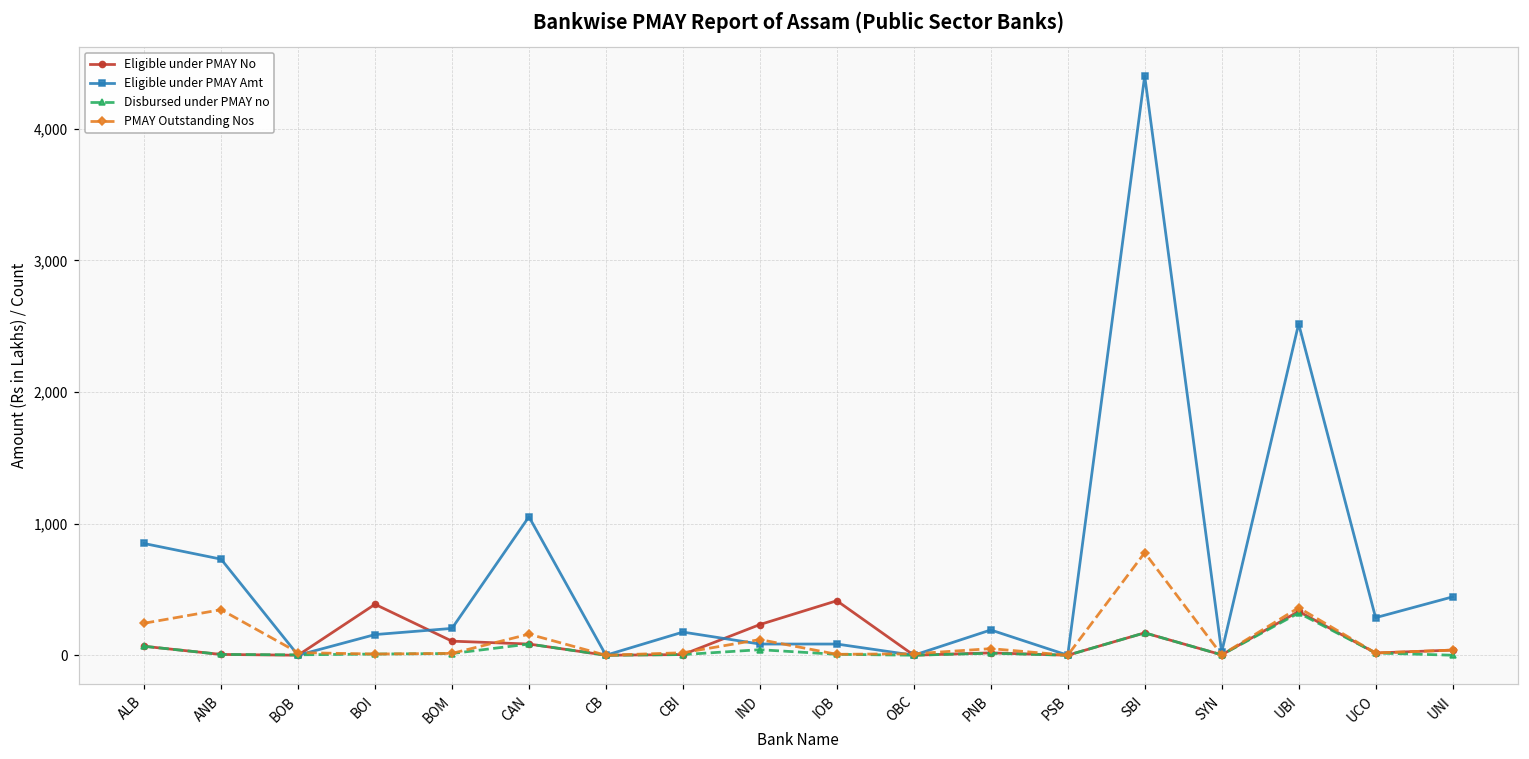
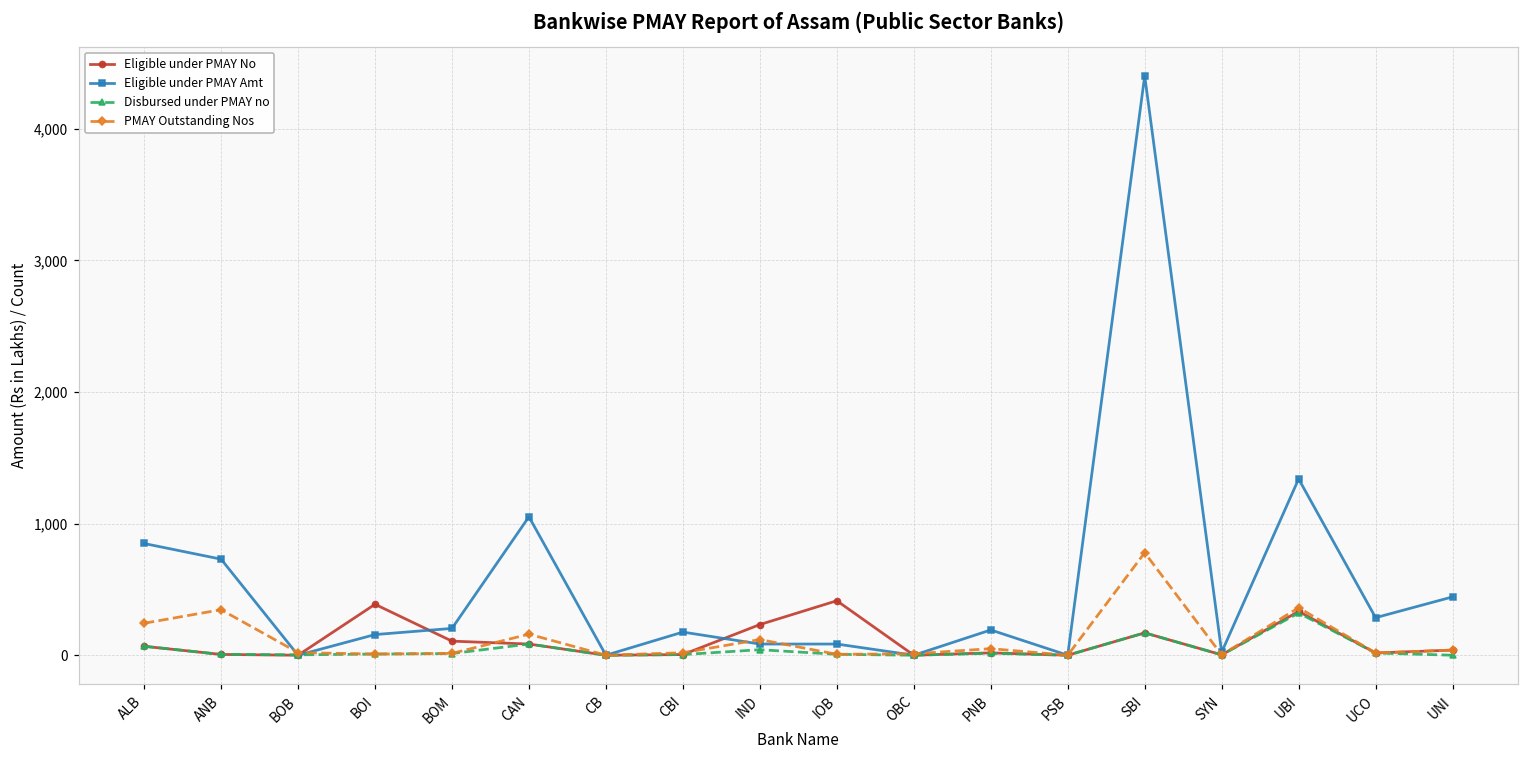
  {
    "Eligible under PMAY No": {
      "BOI": "390",
      "BOM": "110",
      "IND": "230",
      "IOB": "410"
    },
    "Eligible under PMAY Amt": {
      "ALB": "850",
      "ANB": "730",
      "BOI": "160",
      "BOM": "200",
      "CAN": "1,050",
      "CBI": "180",
      "IND": "90",
      "IOB": "90",
      "PNB": "190",
      "SBI": "4,400",
-     "UBI": "2,520",
+     "UBI": "1,340",
      "UCO": "290",
      "UNI": "440"
    },
    "Disbursed under PMAY no": {
      "IND": "40",
      "UNI": "0"
    },
    "PMAY Outstanding Nos": {
      "ALB": "240",
      "ANB": "350",
      "CAN": "160",
      "IND": "120",
      "PNB": "50",
      "SBI": "780",
      "UBI": "360"
    }
  }
